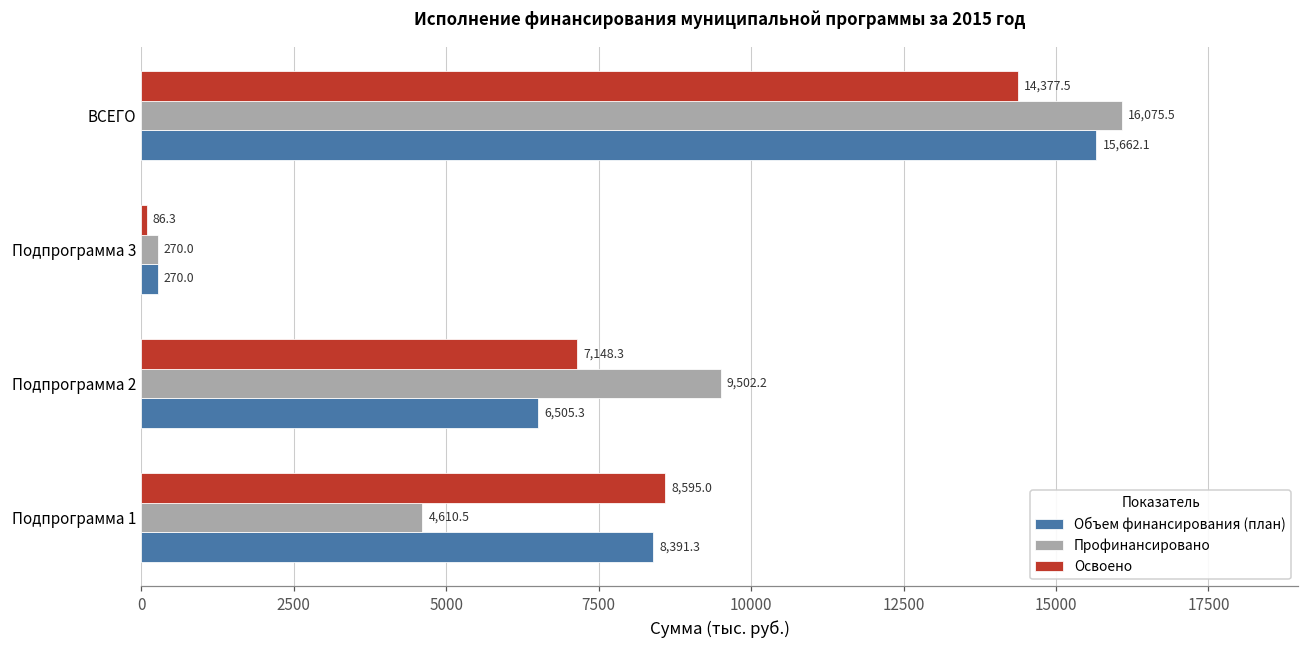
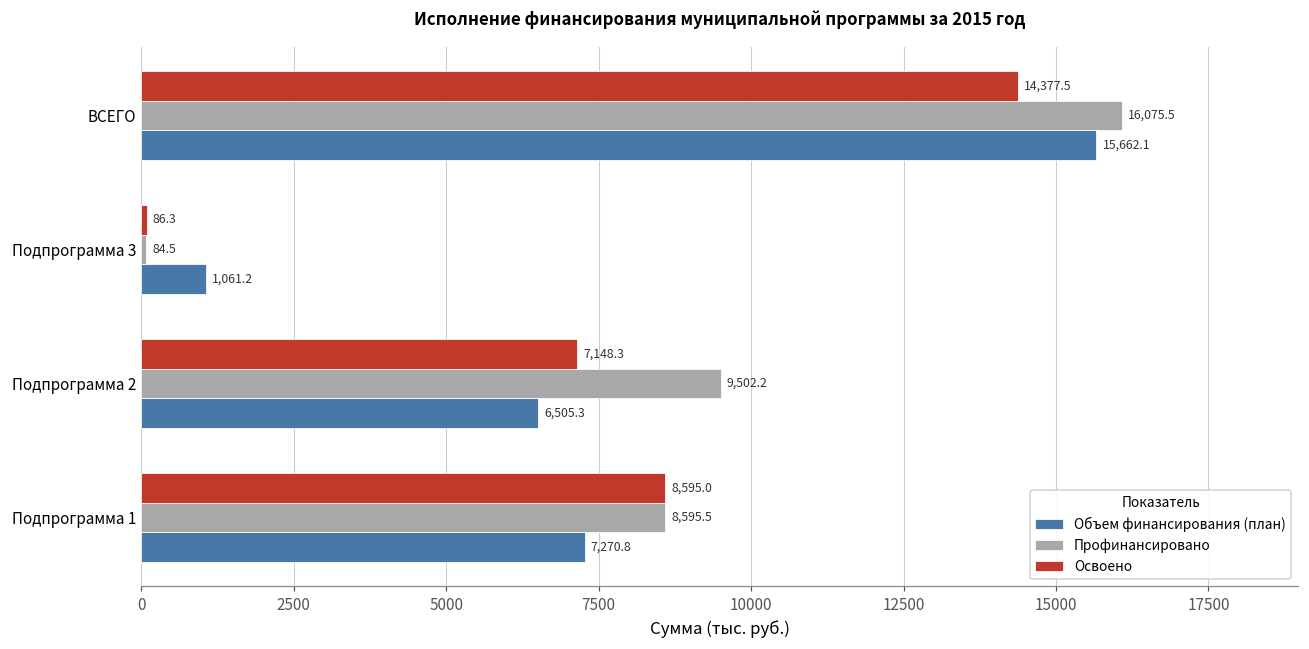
  {
    "Объем финансирования (план)": {
      "ВСЕГО": "15,662.1",
-     "Подпрограмма 3": "270.0",
+     "Подпрограмма 3": "1,061.2",
      "Подпрограмма 2": "6,505.3",
-     "Подпрограмма 1": "8,391.3"
+     "Подпрограмма 1": "7,270.8"
    },
    "Профинансировано": {
      "ВСЕГО": "16,075.5",
-     "Подпрограмма 3": "270.0",
+     "Подпрограмма 3": "84.5",
      "Подпрограмма 2": "9,502.2",
-     "Подпрограмма 1": "4,610.5"
+     "Подпрограмма 1": "8,595.5"
    },
    "Освоено": {
      "ВСЕГО": "14,377.5",
      "Подпрограмма 3": "86.3",
      "Подпрограмма 2": "7,148.3",
      "Подпрограмма 1": "8,595.0"
    }
  }
